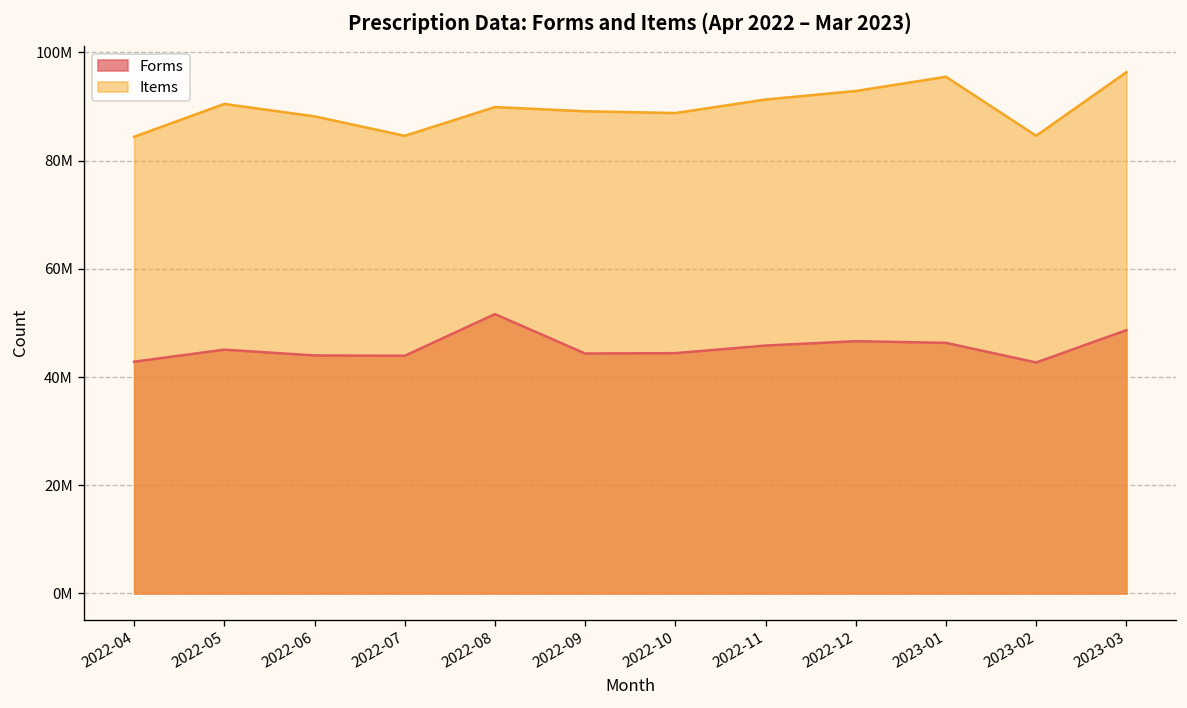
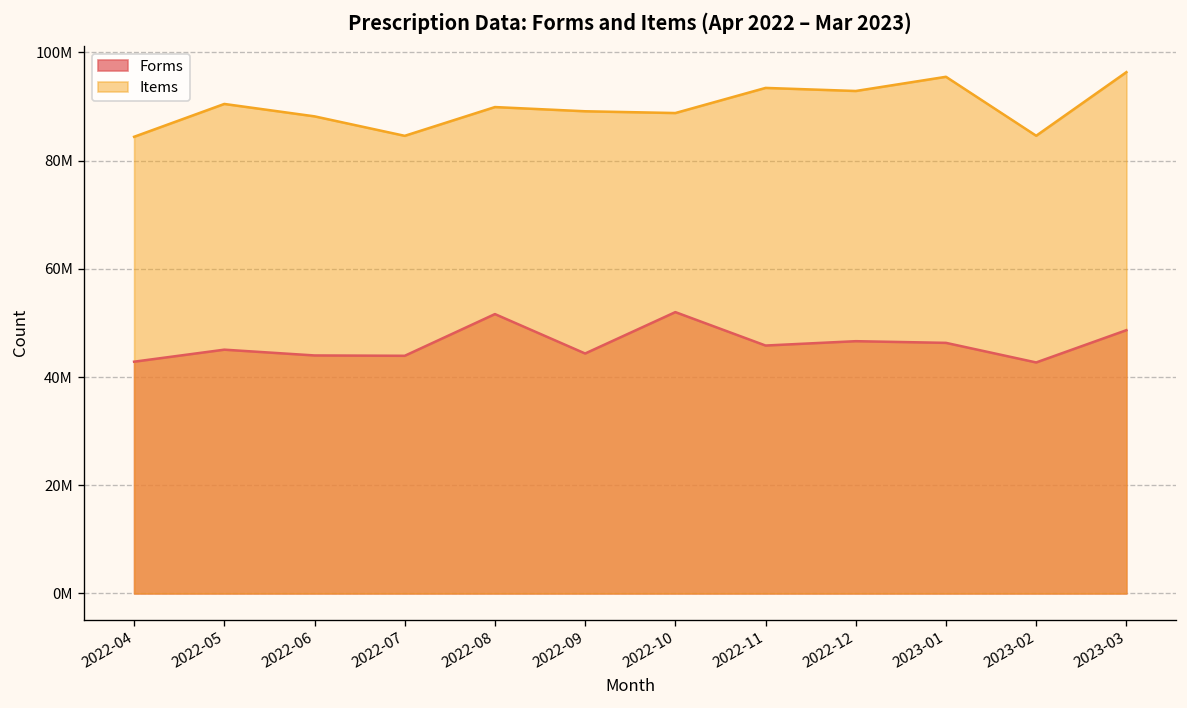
  {
    "Forms": {
      "2022-04": 43000000,
      "2022-05": 45000000,
      "2022-06": 44000000,
      "2022-07": 44000000,
      "2022-08": 52000000,
      "2022-09": 44000000,
-     "2022-10": 44000000,
+     "2022-10": 52000000,
      "2022-11": 46000000,
      "2022-12": 47000000,
      "2023-01": 46000000,
      "2023-02": 43000000,
      "2023-03": 49000000
    },
    "Items": {
      "2022-04": 84000000,
      "2022-05": 90000000,
      "2022-06": 88000000,
      "2022-07": 85000000,
      "2022-08": 90000000,
      "2022-09": 89000000,
      "2022-10": 89000000,
-     "2022-11": 91000000,
+     "2022-11": 93000000,
      "2022-12": 93000000,
      "2023-01": 96000000,
      "2023-02": 85000000,
      "2023-03": 96000000
    }
  }
